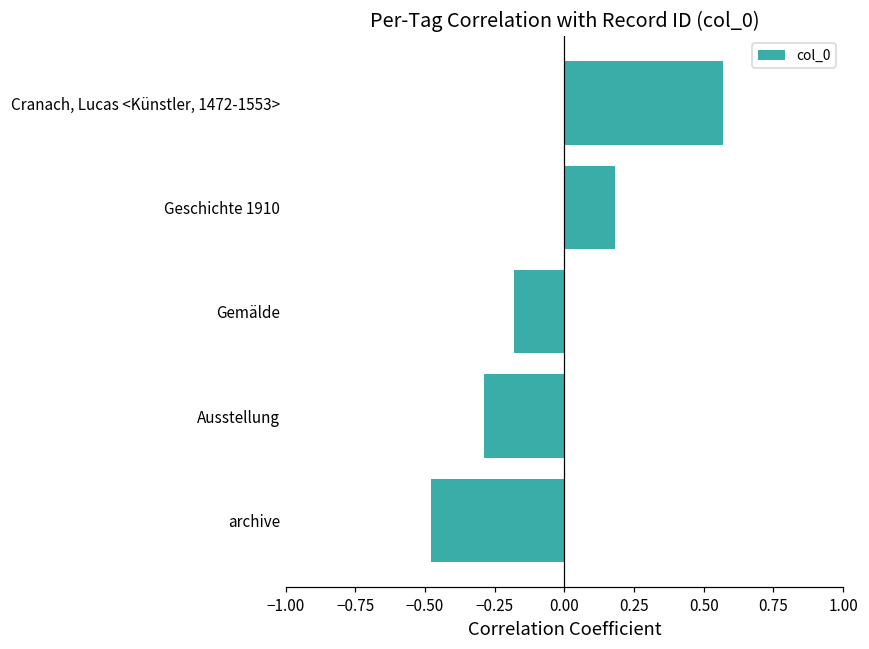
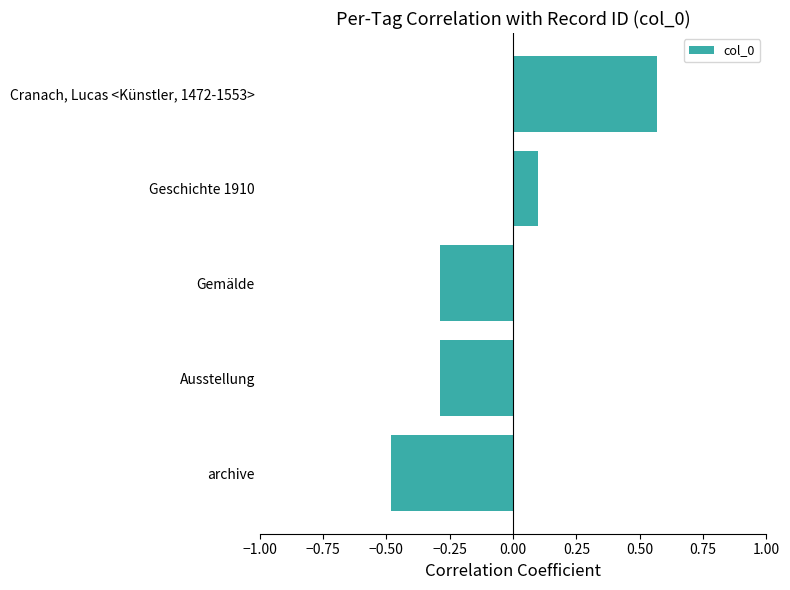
  {
    "Cranach, Lucas <Künstler, 1472-1553>": 0.57,
-   "Geschichte 1910": 0.18,
-   "Gemälde": -0.18,
+   "Geschichte 1910": 0.10,
+   "Gemälde": -0.29,
    "Ausstellung": -0.29,
    "archive": -0.48
  }
